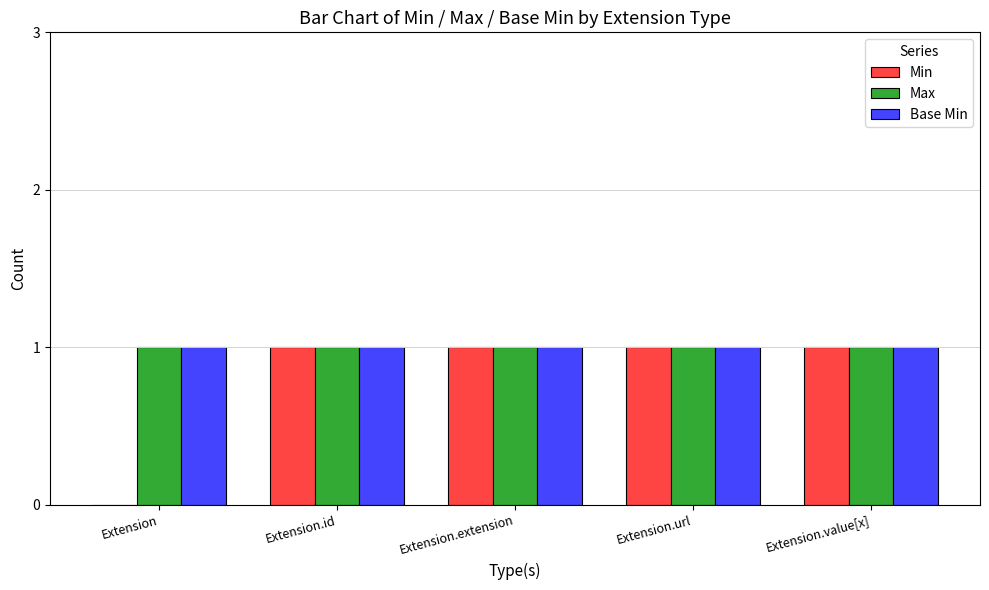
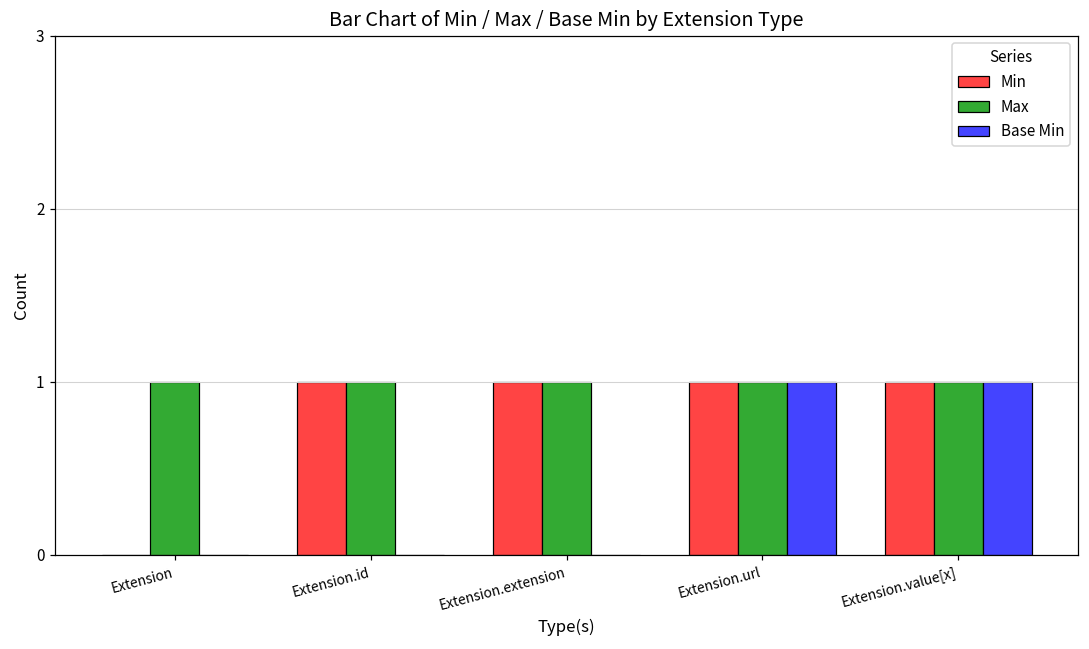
  {
    "Min": {
      "Extension": 0,
      "Extension.id": 1,
      "Extension.extension": 1,
      "Extension.url": 1,
      "Extension.value[x]": 1
    },
    "Max": {
      "Extension": 1,
      "Extension.id": 1,
      "Extension.extension": 1,
      "Extension.url": 1,
      "Extension.value[x]": 1
    },
    "Base Min": {
-     "Extension": 1,
-     "Extension.id": 1,
-     "Extension.extension": 1,
+     "Extension": 0,
+     "Extension.id": 0,
+     "Extension.extension": 0,
      "Extension.url": 1,
      "Extension.value[x]": 1
    }
  }
